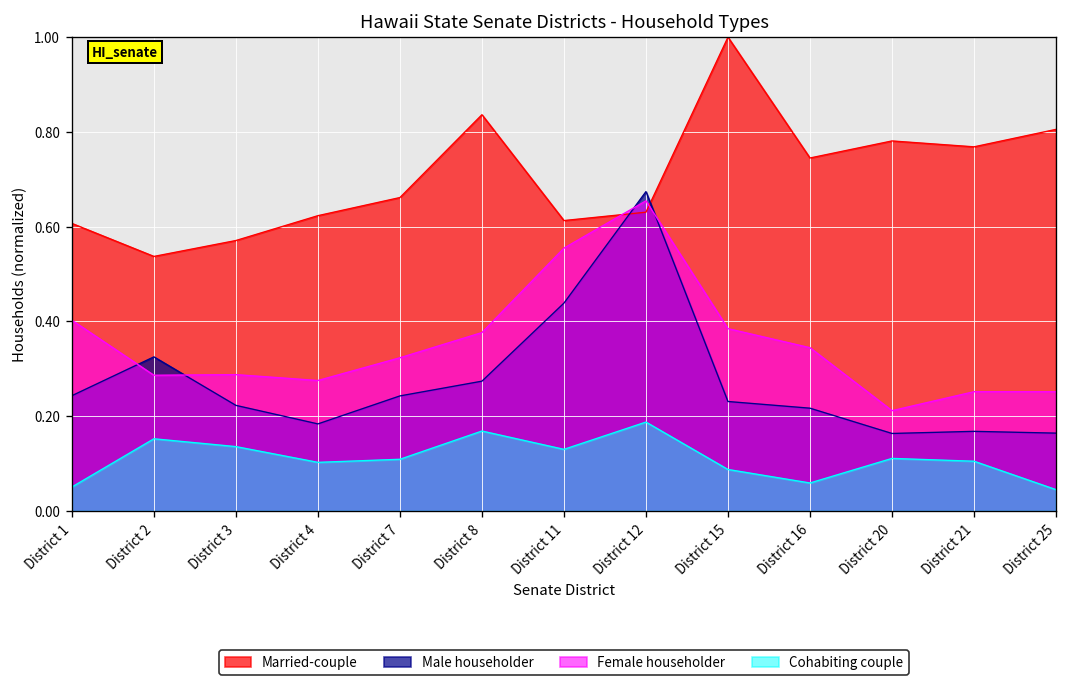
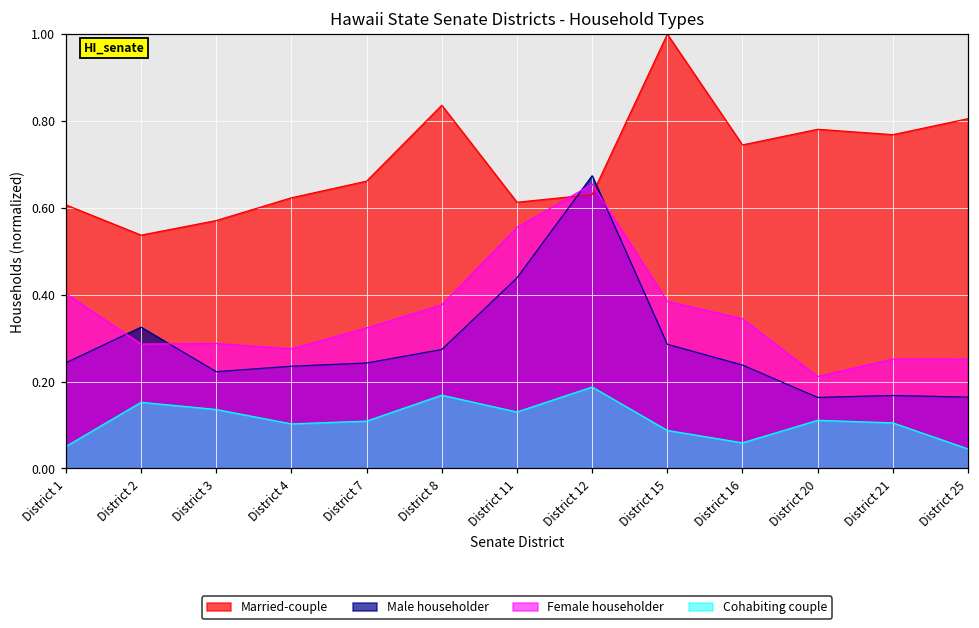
  {
    "Married-couple": {
      "District 1": 0.61,
      "District 2": 0.54,
      "District 3": 0.57,
      "District 4": 0.62,
      "District 7": 0.66,
      "District 8": 0.84,
      "District 11": 0.61,
      "District 12": 0.63,
      "District 15": 1.00,
      "District 16": 0.74,
      "District 20": 0.78,
      "District 21": 0.77,
      "District 25": 0.81
    },
    "Male householder": {
      "District 1": 0.24,
      "District 2": 0.33,
      "District 3": 0.22,
-     "District 4": 0.18,
+     "District 4": 0.24,
      "District 7": 0.24,
      "District 8": 0.27,
      "District 11": 0.44,
      "District 12": 0.67,
-     "District 15": 0.23,
-     "District 16": 0.22,
+     "District 15": 0.29,
+     "District 16": 0.24,
      "District 20": 0.16,
      "District 21": 0.17,
      "District 25": 0.16
    },
    "Female householder": {
      "District 1": 0.40,
      "District 2": 0.29,
      "District 3": 0.29,
      "District 4": 0.28,
      "District 7": 0.32,
      "District 8": 0.38,
      "District 11": 0.55,
      "District 12": 0.65,
      "District 15": 0.38,
      "District 16": 0.34,
      "District 20": 0.21,
      "District 21": 0.25,
      "District 25": 0.25
    },
    "Cohabiting couple": {
      "District 1": 0.05,
      "District 2": 0.15,
      "District 3": 0.14,
      "District 4": 0.10,
      "District 7": 0.11,
      "District 8": 0.17,
      "District 11": 0.13,
      "District 12": 0.19,
      "District 15": 0.09,
      "District 16": 0.06,
      "District 20": 0.11,
      "District 21": 0.11,
      "District 25": 0.05
    }
  }
